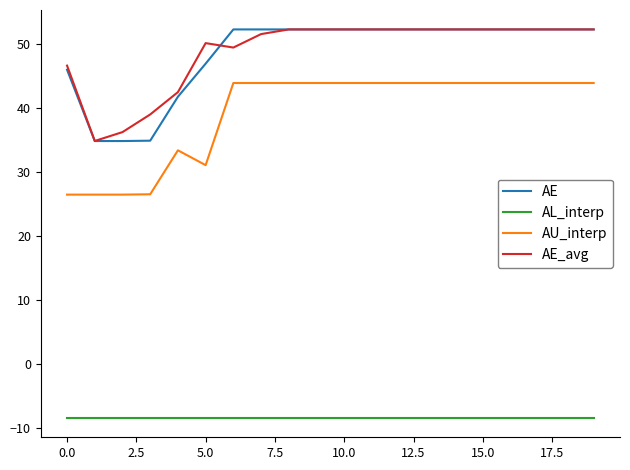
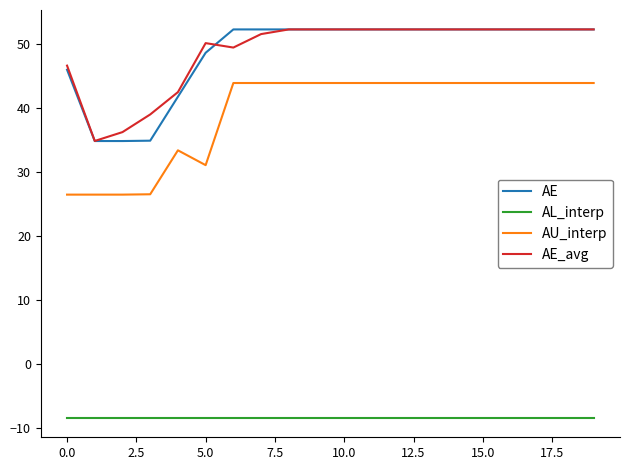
  {
    "AE": {
      "0.0": 46,
-     "5.0": 47
+     "5.0": 49
    },
    "AL_interp": {
      "0.0": -8,
      "5.0": -8,
      "10.0": -8,
      "15.0": -8
    },
    "AU_interp": {
      "0.0": 27,
      "5.0": 31,
      "10.0": 44,
      "15.0": 44
    },
    "AE_avg": {
      "0.0": 47,
      "5.0": 50
    }
  }
